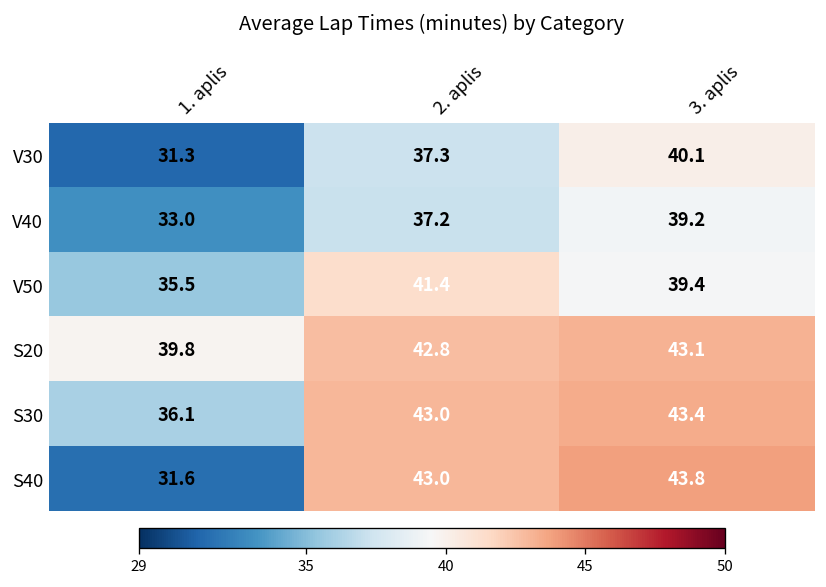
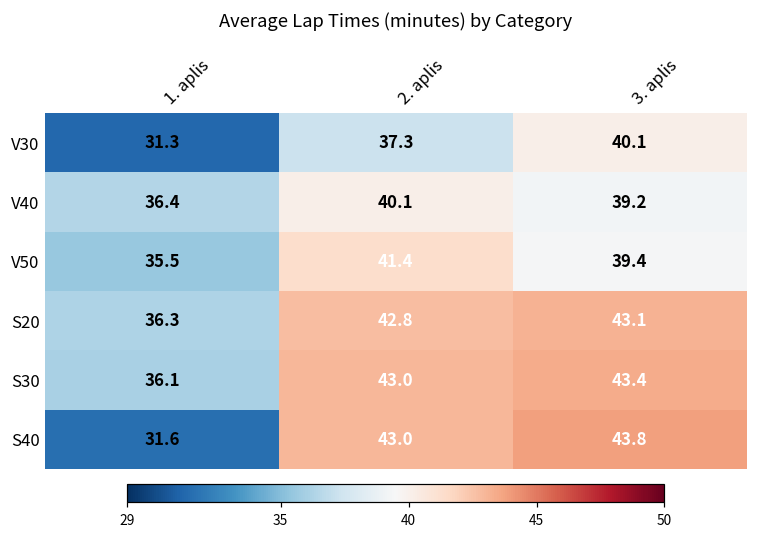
  {
    "V30": {
      "1. aplis": 31.3,
      "2. aplis": 37.3,
      "3. aplis": 40.1
    },
    "V40": {
-     "1. aplis": 33.0,
-     "2. aplis": 37.2,
+     "1. aplis": 36.4,
+     "2. aplis": 40.1,
      "3. aplis": 39.2
    },
    "V50": {
      "1. aplis": 35.5,
      "2. aplis": 41.4,
      "3. aplis": 39.4
    },
    "S20": {
-     "1. aplis": 39.8,
+     "1. aplis": 36.3,
      "2. aplis": 42.8,
      "3. aplis": 43.1
    },
    "S30": {
      "1. aplis": 36.1,
      "2. aplis": 43.0,
      "3. aplis": 43.4
    },
    "S40": {
      "1. aplis": 31.6,
      "2. aplis": 43.0,
      "3. aplis": 43.8
    }
  }
